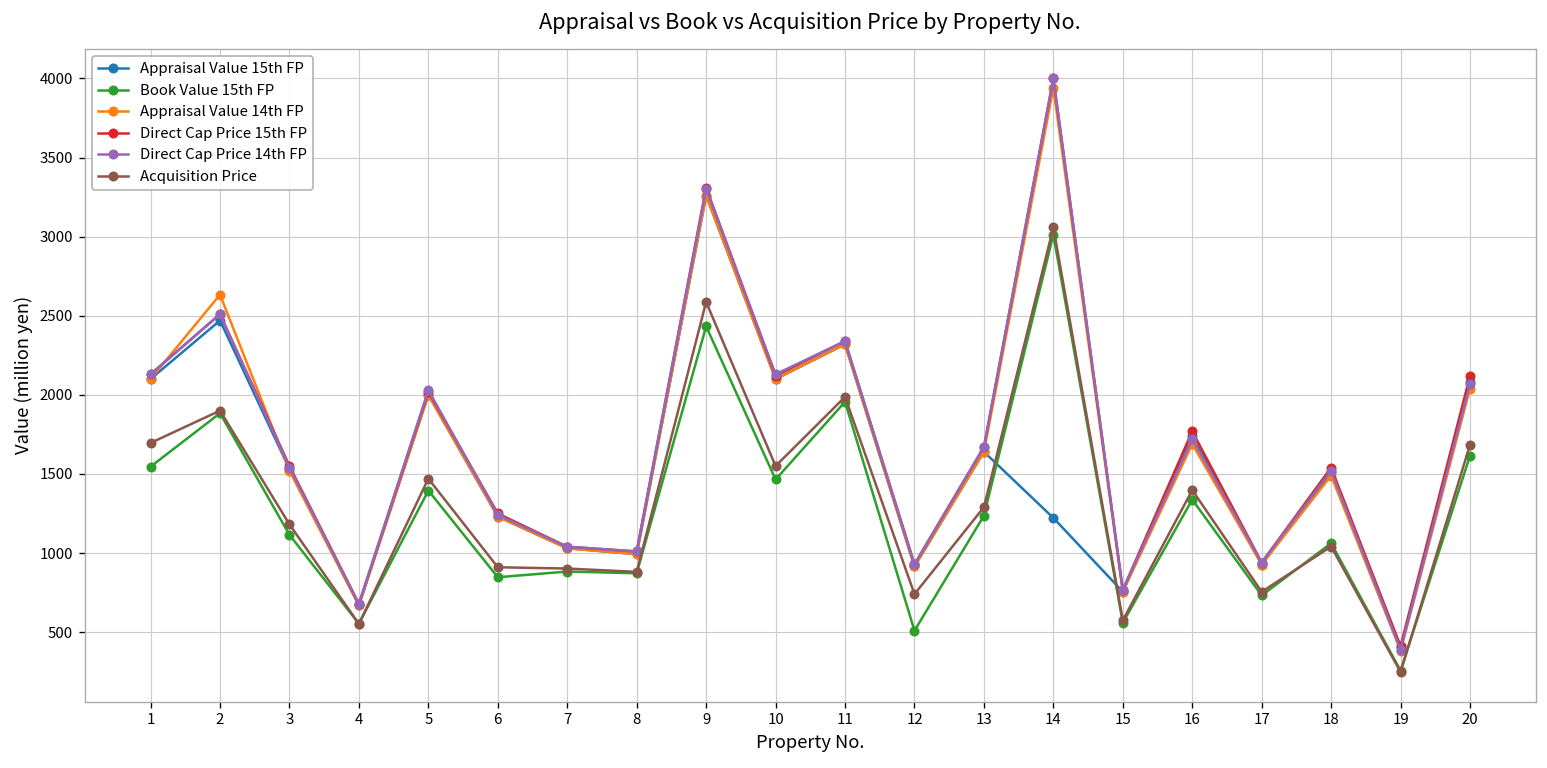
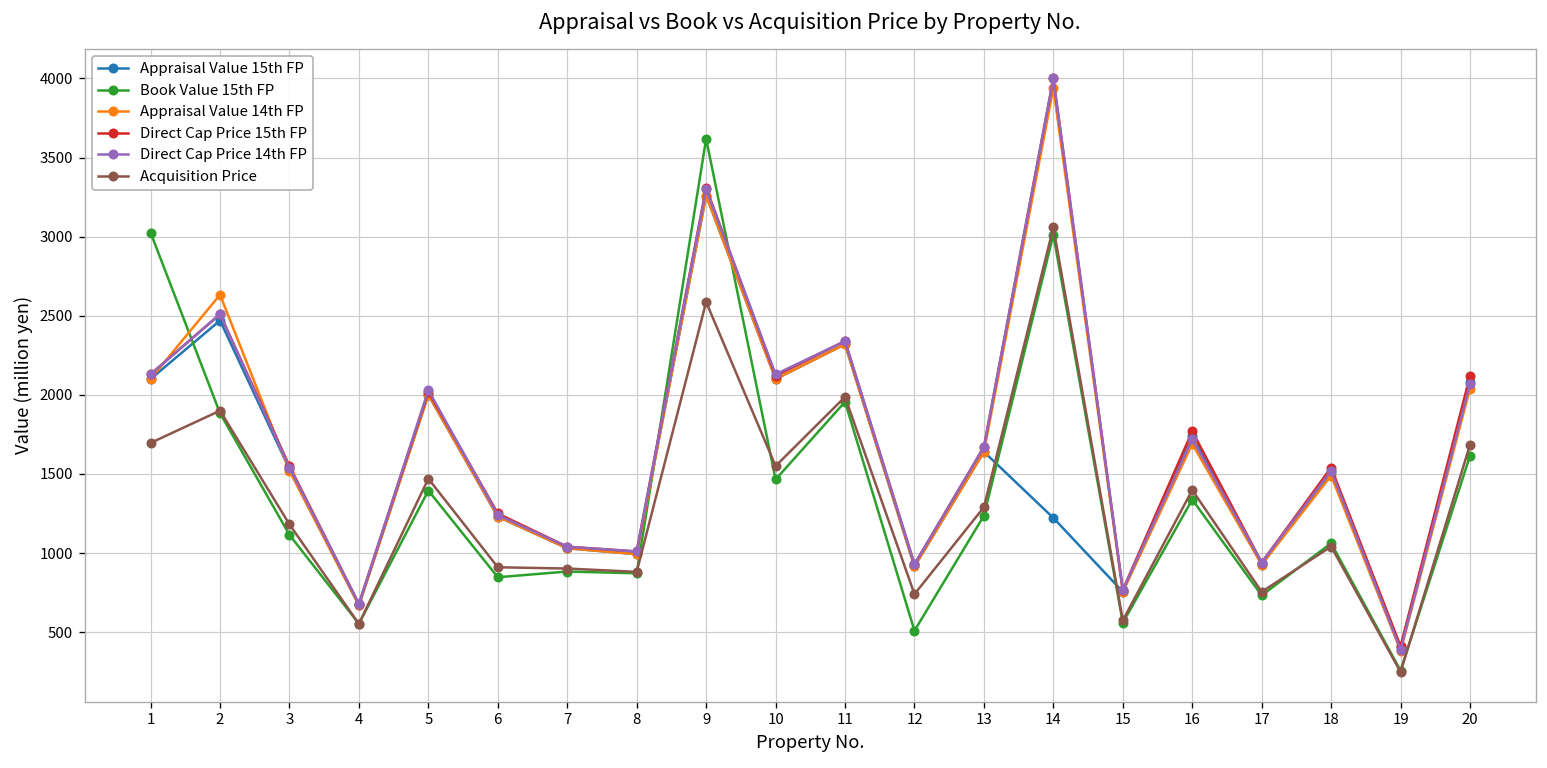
  {
    "Appraisal Value 15th FP": {
      "2": 2470,
      "14": 1220,
      "16": 1740
    },
    "Book Value 15th FP": {
-     "1": 1550,
+     "1": 3030,
      "3": 1120,
      "5": 1400,
      "6": 850,
-     "9": 2430,
+     "9": 3620,
      "10": 1470,
      "11": 1960,
      "12": 510,
      "13": 1240,
      "14": 3010,
      "16": 1340,
      "17": 730,
      "18": 1060,
      "20": 1620
    },
    "Appraisal Value 14th FP": {
      "2": 2630,
      "14": 3940,
      "16": 1690,
      "18": 1490,
      "20": 2040
    },
    "Direct Cap Price 15th FP": {
      "16": 1770,
      "18": 1540,
      "20": 2120
    },
    "Direct Cap Price 14th FP": {
      "16": 1720
    },
    "Acquisition Price": {
      "1": 1700,
      "3": 1180,
      "5": 1470,
      "6": 910,
      "9": 2590,
      "10": 1550,
      "11": 1990,
      "12": 740,
      "13": 1290,
      "14": 3060,
      "16": 1400,
      "17": 760,
      "18": 1040,
      "20": 1690
    }
  }
